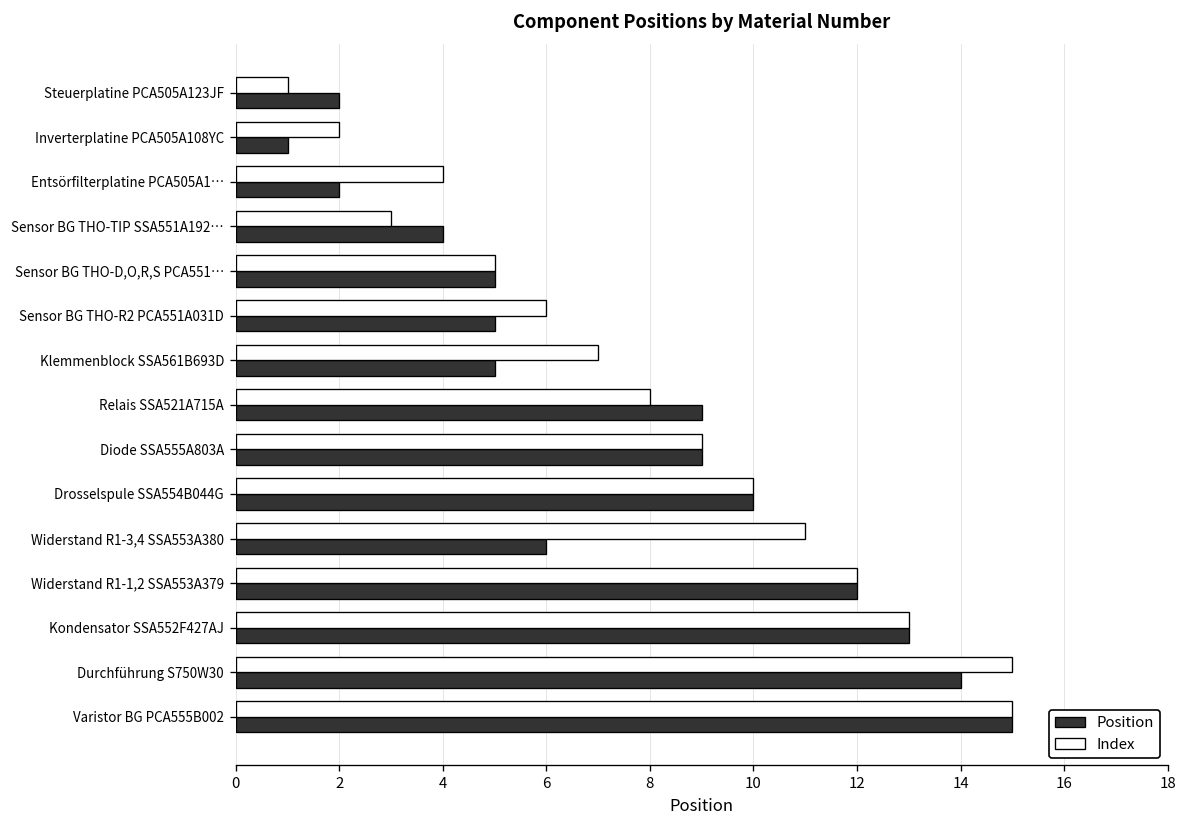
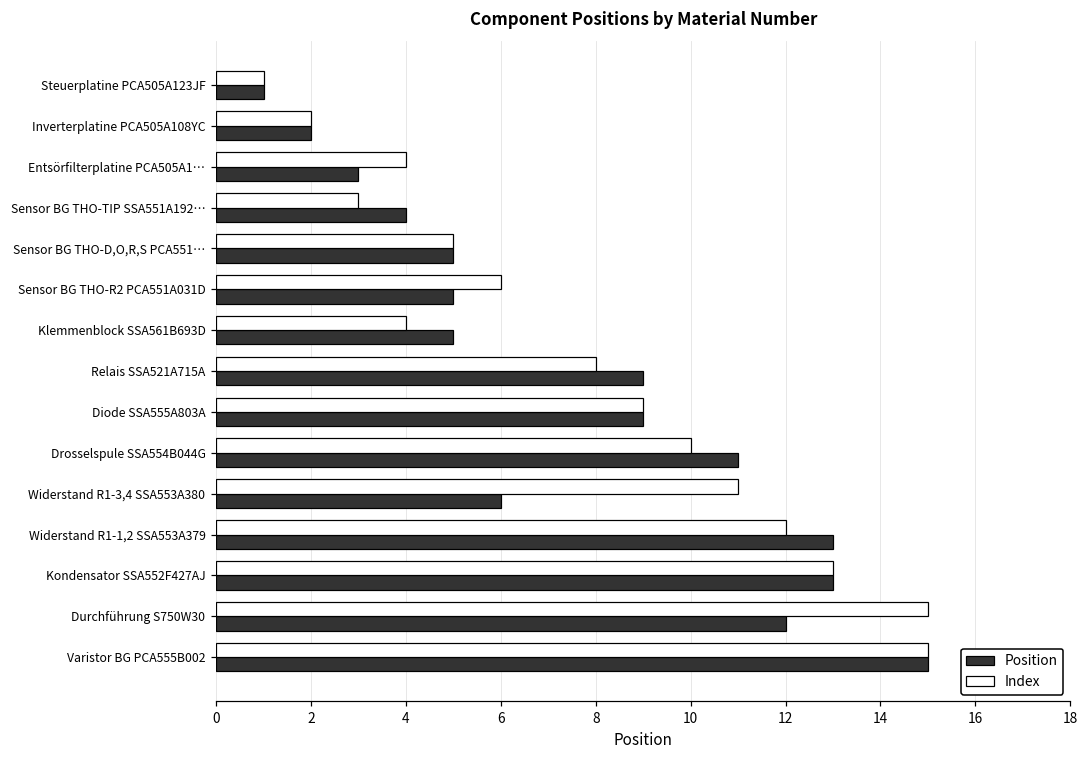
  {
    "Position": {
-     "Steuerplatine PCA505A123JF": 2,
-     "Inverterplatine PCA505A108YC": 1,
-     "Entsörfilterplatine PCA505A1…": 2,
+     "Steuerplatine PCA505A123JF": 1,
+     "Inverterplatine PCA505A108YC": 2,
+     "Entsörfilterplatine PCA505A1…": 3,
      "Sensor BG THO-TIP SSA551A192…": 4,
      "Sensor BG THO-D,O,R,S PCA551…": 5,
      "Sensor BG THO-R2 PCA551A031D": 5,
      "Klemmenblock SSA561B693D": 5,
      "Relais SSA521A715A": 9,
      "Diode SSA555A803A": 9,
-     "Drosselspule SSA554B044G": 10,
+     "Drosselspule SSA554B044G": 11,
      "Widerstand R1-3,4 SSA553A380": 6,
-     "Widerstand R1-1,2 SSA553A379": 12,
+     "Widerstand R1-1,2 SSA553A379": 13,
      "Kondensator SSA552F427AJ": 13,
-     "Durchführung S750W30": 14,
+     "Durchführung S750W30": 12,
      "Varistor BG PCA555B002": 15
    },
    "Index": {
      "Steuerplatine PCA505A123JF": 1,
      "Inverterplatine PCA505A108YC": 2,
      "Entsörfilterplatine PCA505A1…": 4,
      "Sensor BG THO-TIP SSA551A192…": 3,
      "Sensor BG THO-D,O,R,S PCA551…": 5,
      "Sensor BG THO-R2 PCA551A031D": 6,
-     "Klemmenblock SSA561B693D": 7,
+     "Klemmenblock SSA561B693D": 4,
      "Relais SSA521A715A": 8,
      "Diode SSA555A803A": 9,
      "Drosselspule SSA554B044G": 10,
      "Widerstand R1-3,4 SSA553A380": 11,
      "Widerstand R1-1,2 SSA553A379": 12,
      "Kondensator SSA552F427AJ": 13,
      "Durchführung S750W30": 15,
      "Varistor BG PCA555B002": 15
    }
  }
